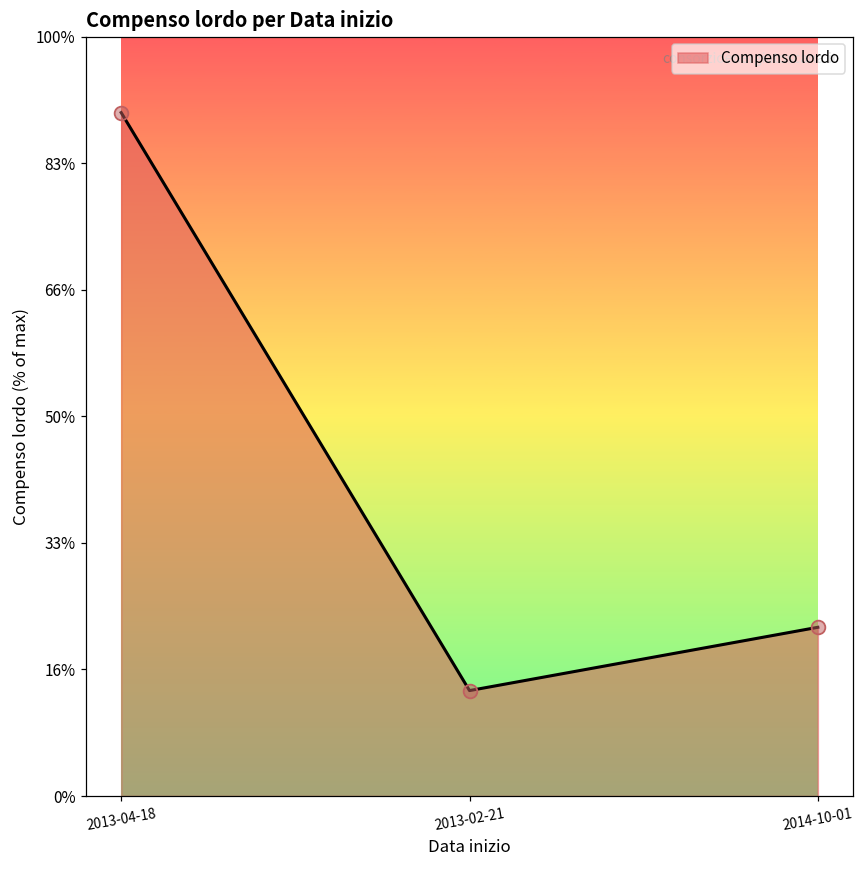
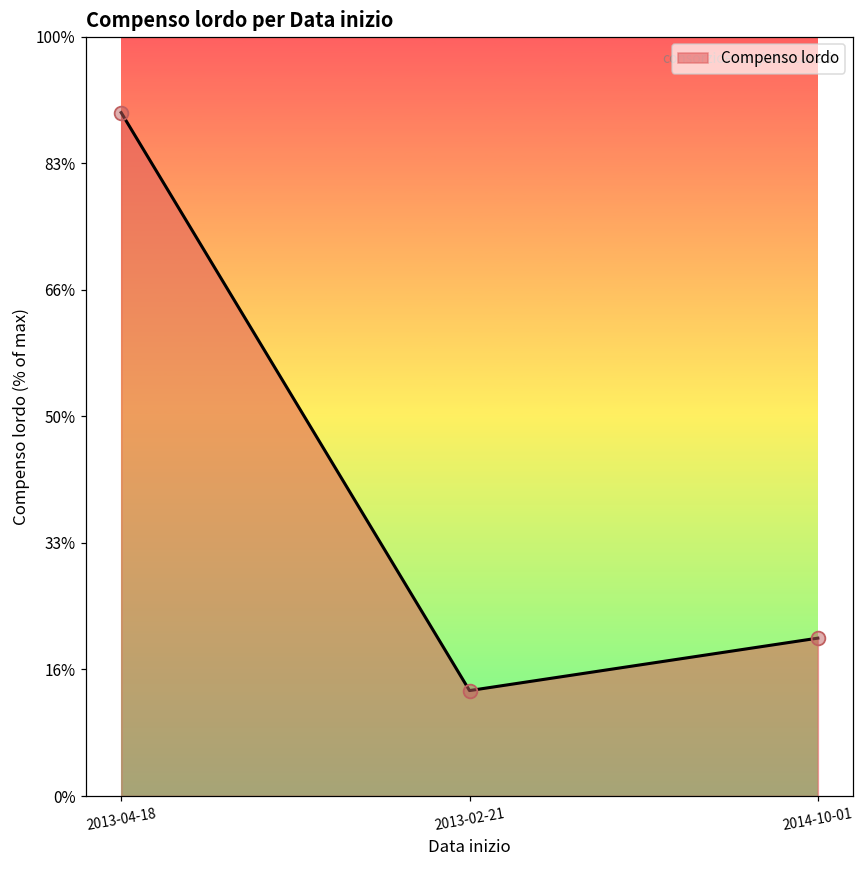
  {
    "2013-04-18": "90%",
    "2013-02-21": "14%",
-   "2014-10-01": "22%"
+   "2014-10-01": "21%"
  }
